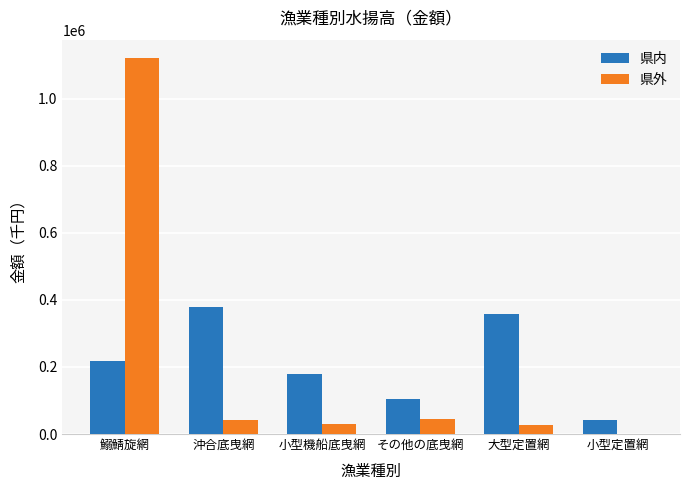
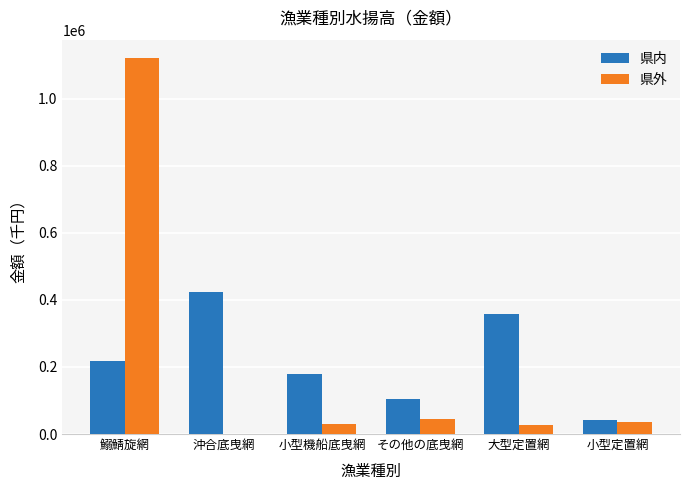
  {
    "県内": {
      "鰯鯖旋網": 220000,
-     "沖合底曳網": 380000,
+     "沖合底曳網": 420000,
      "小型機船底曳網": 180000,
      "その他の底曳網": 100000,
      "大型定置網": 360000,
      "小型定置網": 40000
    },
    "県外": {
      "鰯鯖旋網": 1120000,
-     "沖合底曳網": 40000,
+     "沖合底曳網": 0,
      "小型機船底曳網": 30000,
      "その他の底曳網": 50000,
      "大型定置網": 30000,
-     "小型定置網": 0
+     "小型定置網": 40000
    }
  }
